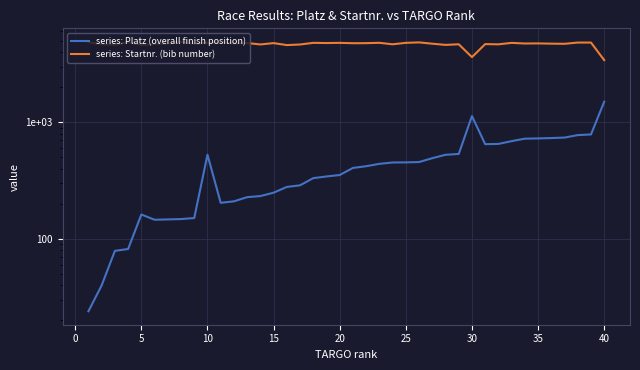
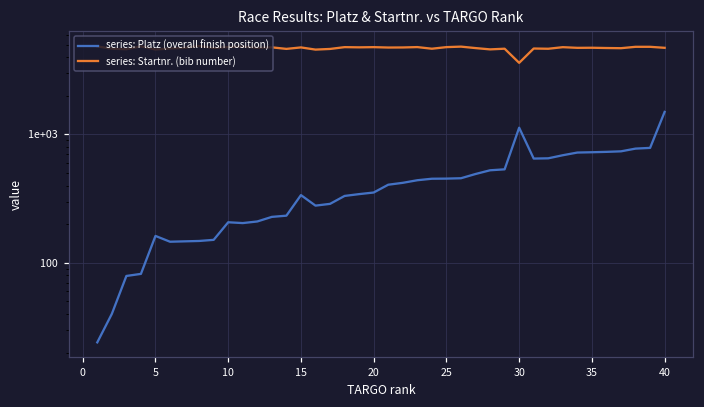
  {
    "series: Platz (overall finish position)": {
      "5": 160,
-     "10": 500,
-     "15": 250,
+     "10": 210,
+     "15": 340,
      "20": 350,
      "25": 450,
      "30": 1100,
      "35": 700,
      "40": 1500
    },
    "series: Startnr. (bib number)": {
      "15": 4800,
      "20": 4800,
      "25": 4800,
      "30": 3600,
      "35": 4700,
-     "40": 3400
+     "40": 4700
    }
  }
